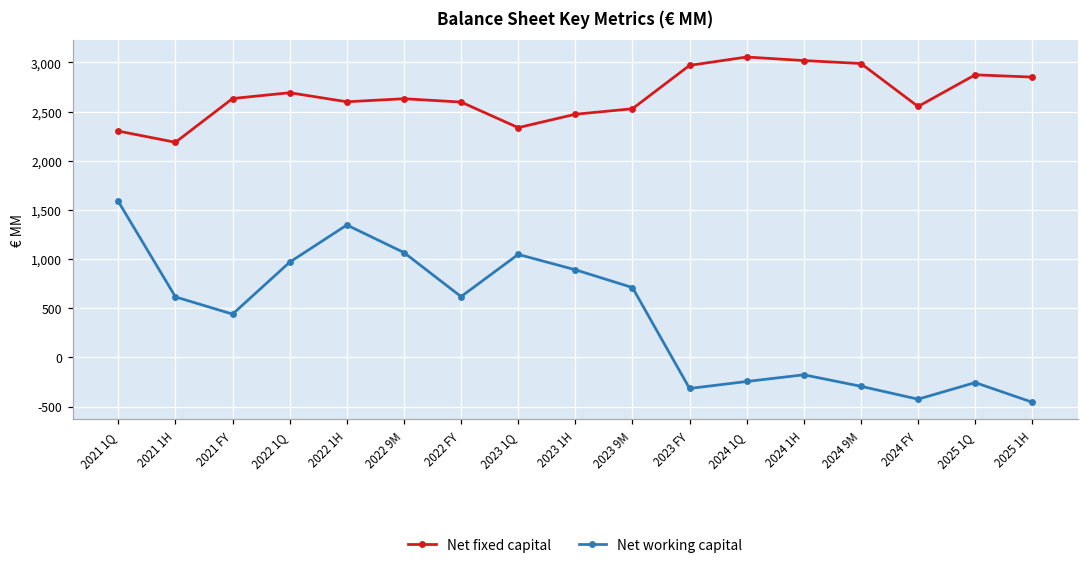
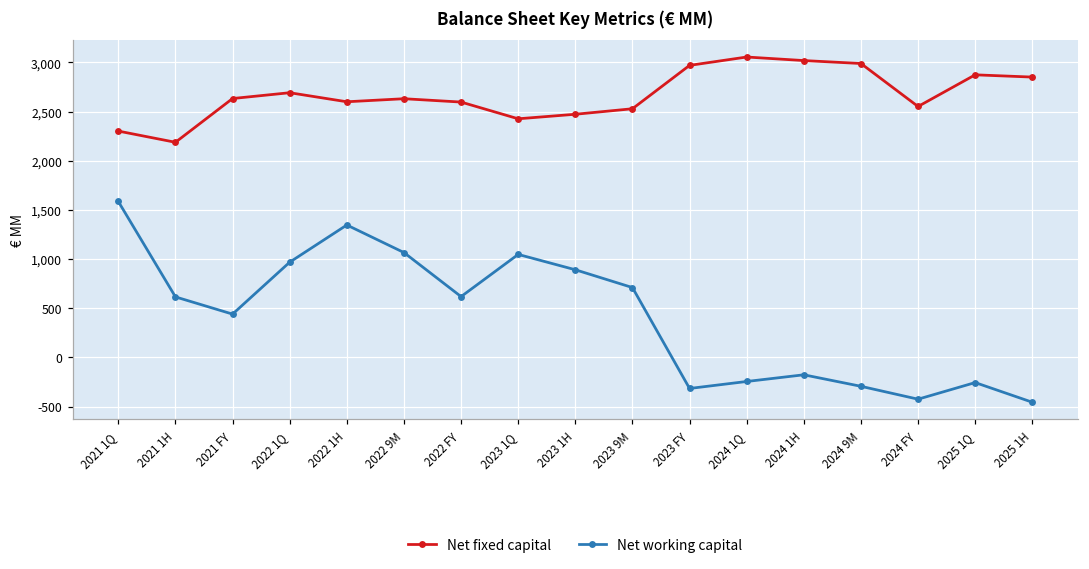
  {
    "Net fixed capital": {
      "2021 1Q": "2,300",
      "2021 1H": "2,200",
      "2021 FY": "2,600",
      "2022 1Q": "2,700",
      "2022 1H": "2,600",
      "2022 9M": "2,600",
      "2022 FY": "2,600",
-     "2023 1Q": "2,300",
+     "2023 1Q": "2,400",
      "2023 1H": "2,500",
      "2023 9M": "2,500",
      "2023 FY": "3,000",
      "2024 1Q": "3,100",
      "2024 1H": "3,000",
      "2024 9M": "3,000",
      "2024 FY": "2,600",
      "2025 1Q": "2,900",
      "2025 1H": "2,900"
    },
    "Net working capital": {
      "2021 1Q": "1,600",
      "2021 1H": "600",
      "2021 FY": "400",
      "2022 1Q": "1,000",
      "2022 1H": "1,300",
      "2022 9M": "1,100",
      "2022 FY": "600",
      "2023 1Q": "1,000",
      "2023 1H": "900",
      "2023 9M": "700",
      "2023 FY": "-300",
      "2024 1Q": "-200",
      "2024 1H": "-200",
      "2024 9M": "-300",
      "2024 FY": "-400",
      "2025 1Q": "-300",
      "2025 1H": "-500"
    }
  }
